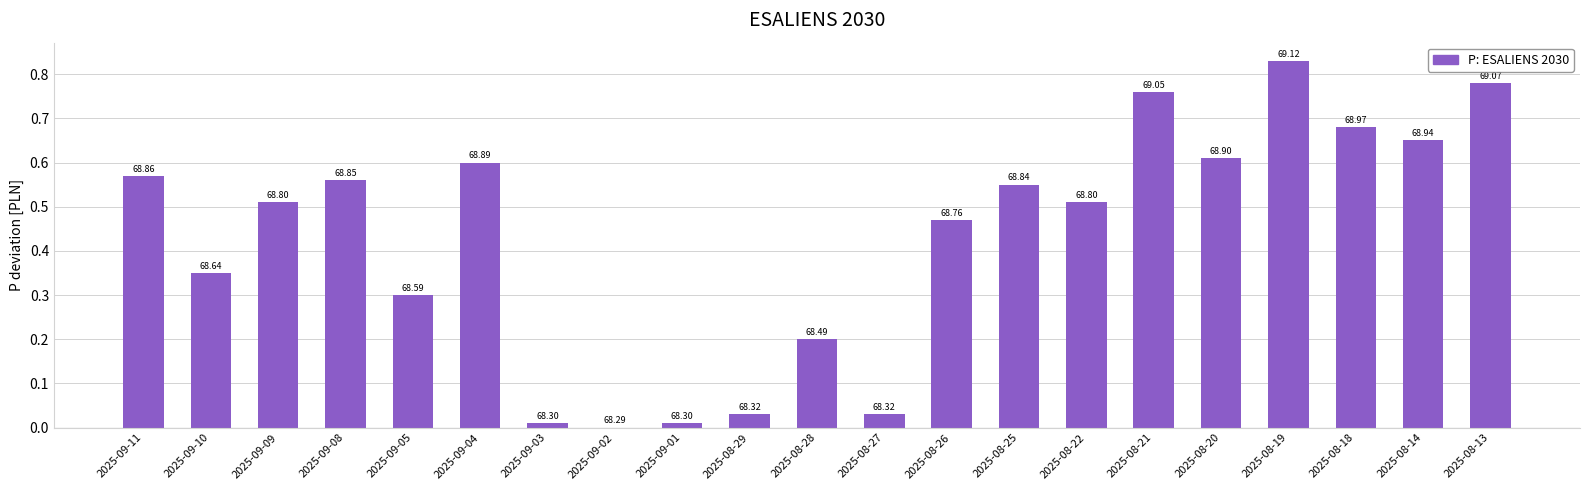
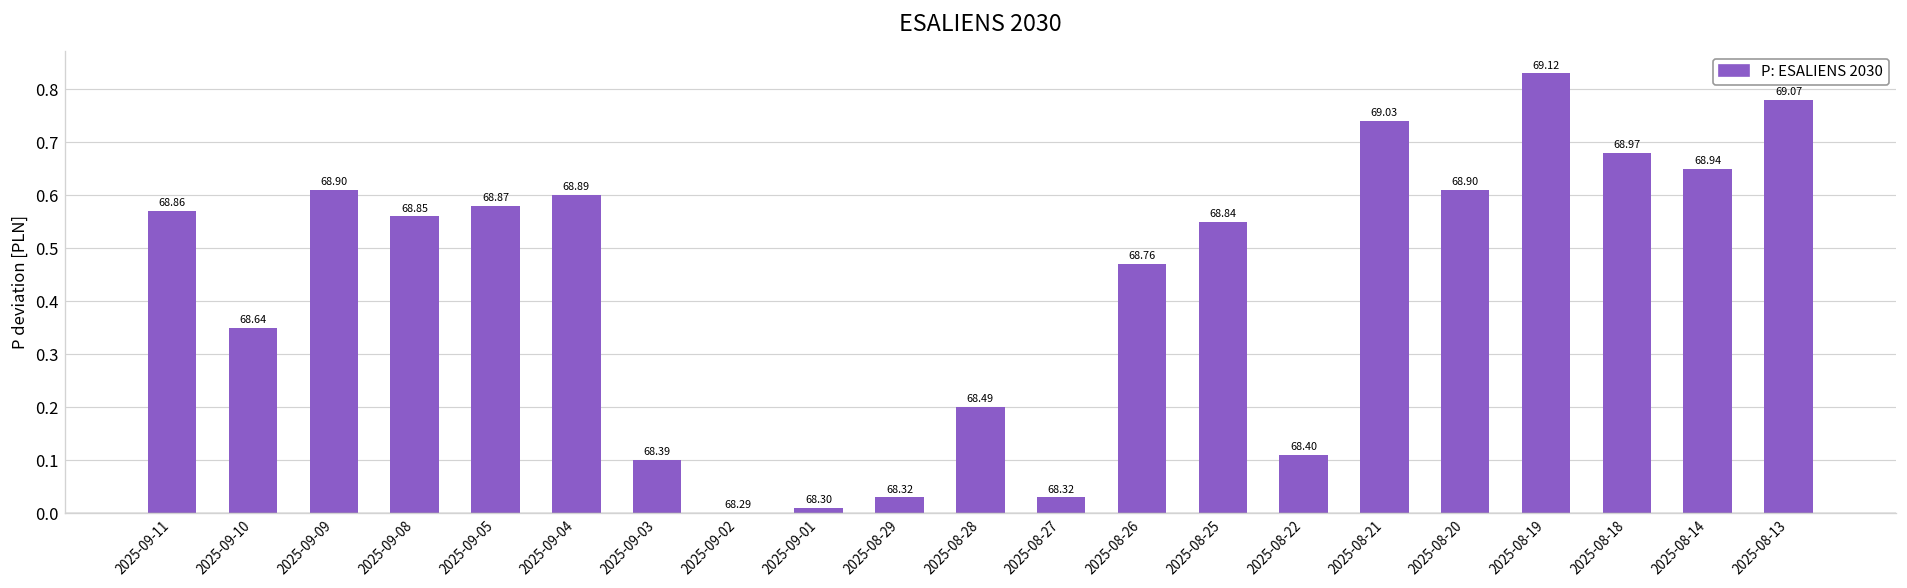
  {
-   "2025-09-09": 68.80,
-   "2025-09-05": 68.59,
-   "2025-09-03": 68.30,
-   "2025-08-22": 68.80,
-   "2025-08-21": 69.05
+   "2025-09-09": 68.90,
+   "2025-09-05": 68.87,
+   "2025-09-03": 68.39,
+   "2025-08-22": 68.40,
+   "2025-08-21": 69.03
  }
